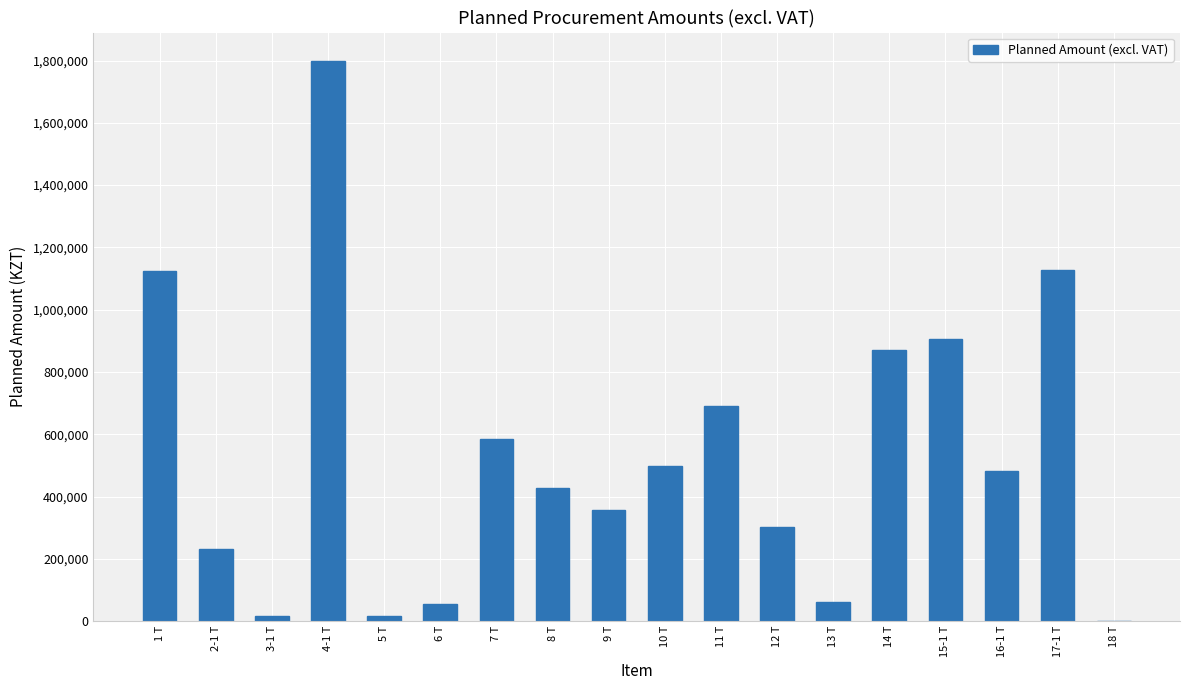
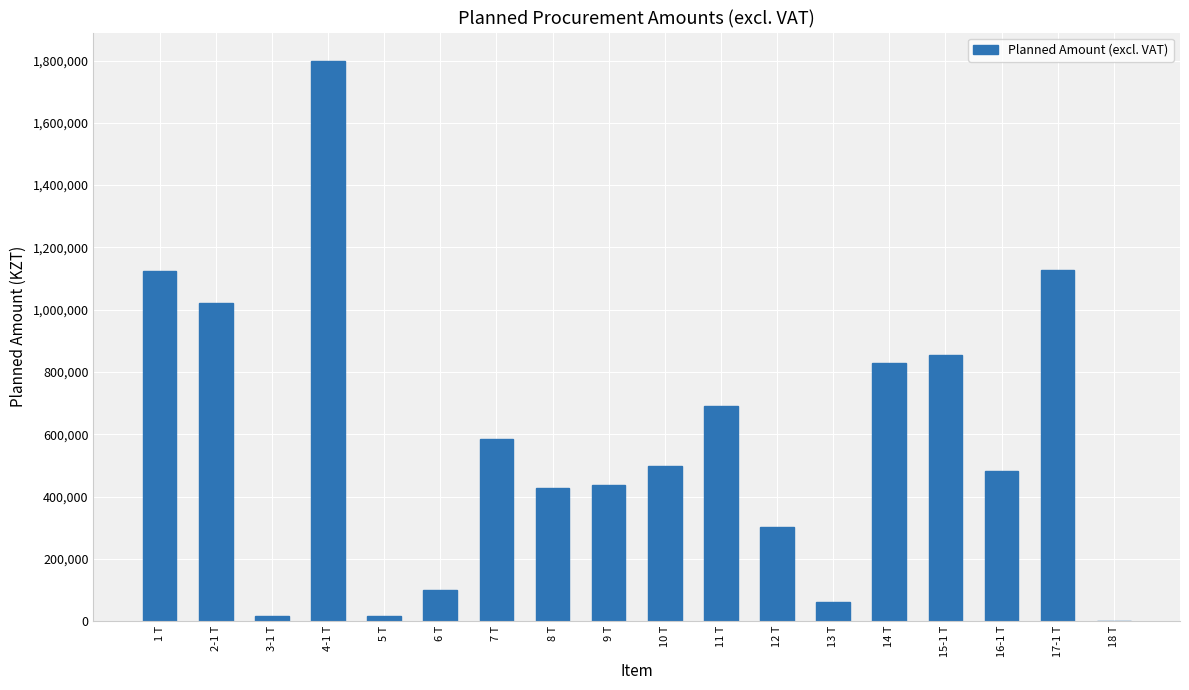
  {
    "1 T": "1,120,000",
-   "2-1 T": "230,000",
+   "2-1 T": "1,020,000",
    "3-1 T": "20,000",
    "4-1 T": "1,800,000",
    "5 T": "20,000",
-   "6 T": "60,000",
+   "6 T": "100,000",
    "7 T": "590,000",
    "8 T": "430,000",
-   "9 T": "360,000",
+   "9 T": "440,000",
    "10 T": "500,000",
    "11 T": "690,000",
    "12 T": "300,000",
    "13 T": "60,000",
-   "14 T": "870,000",
-   "15-1 T": "910,000",
+   "14 T": "830,000",
+   "15-1 T": "850,000",
    "16-1 T": "480,000",
    "17-1 T": "1,130,000",
    "18 T": "0"
  }
